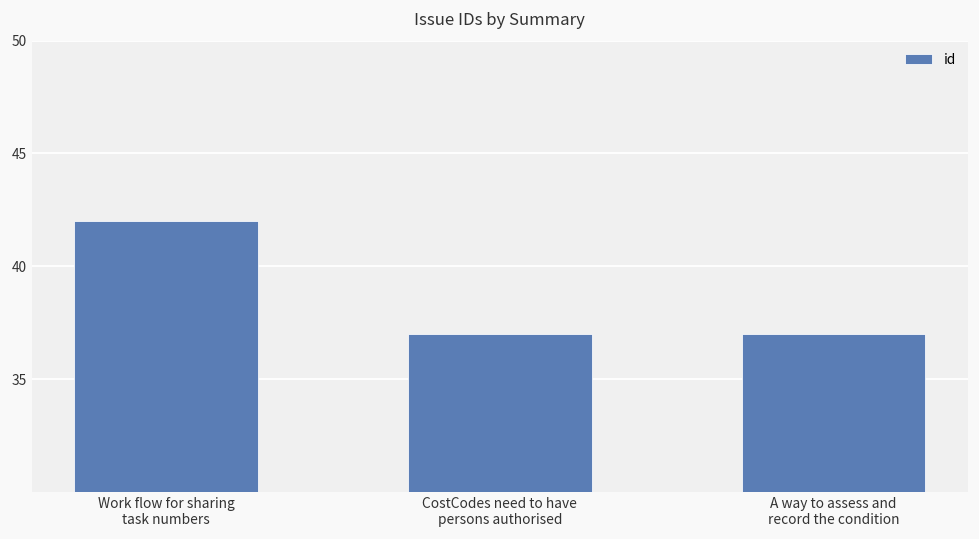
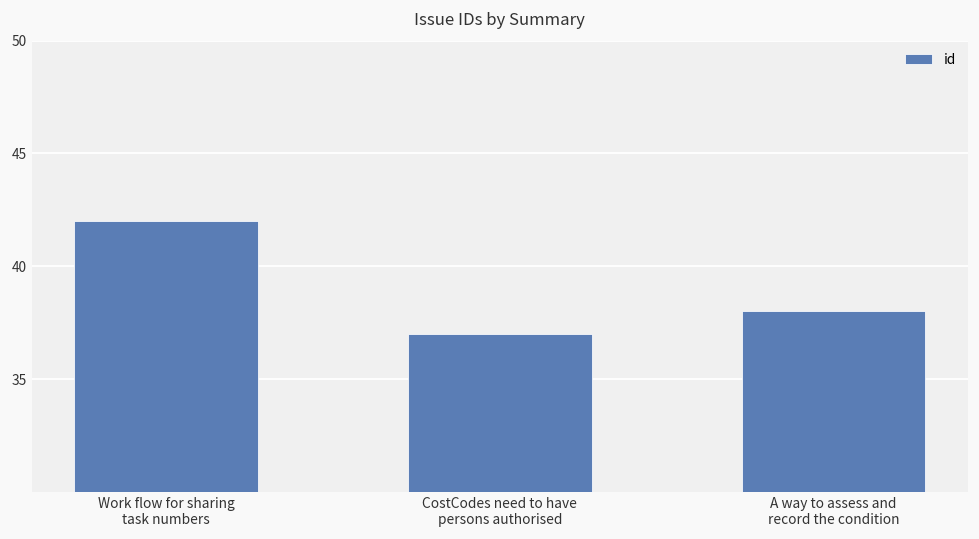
  {
    "Work flow for sharing task numbers": 42,
    "CostCodes need to have persons authorised": 37,
-   "A way to assess and record the condition": 37
+   "A way to assess and record the condition": 38
  }
